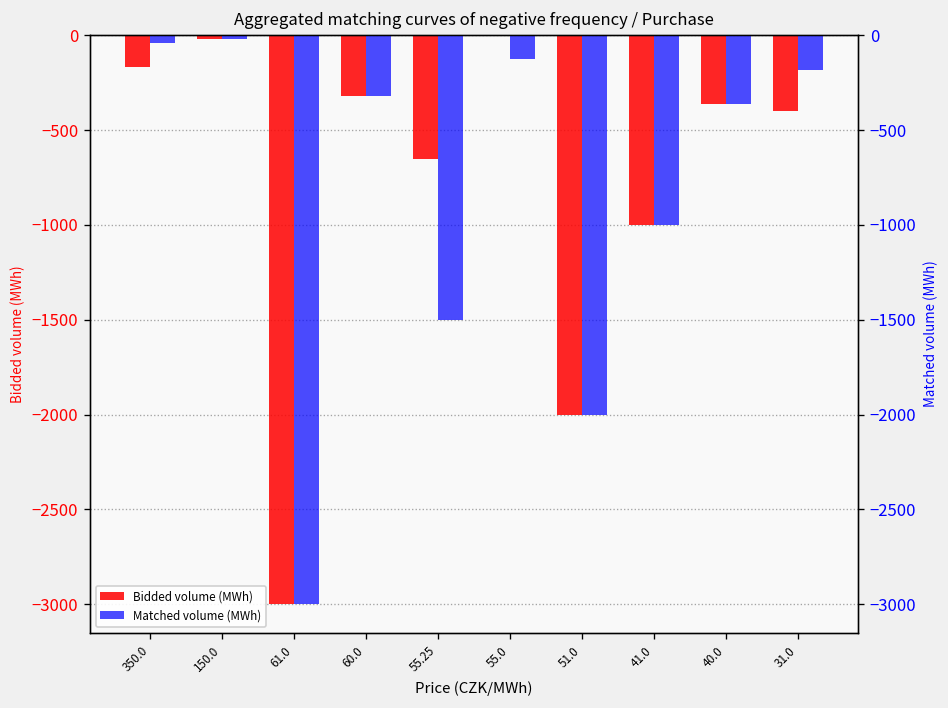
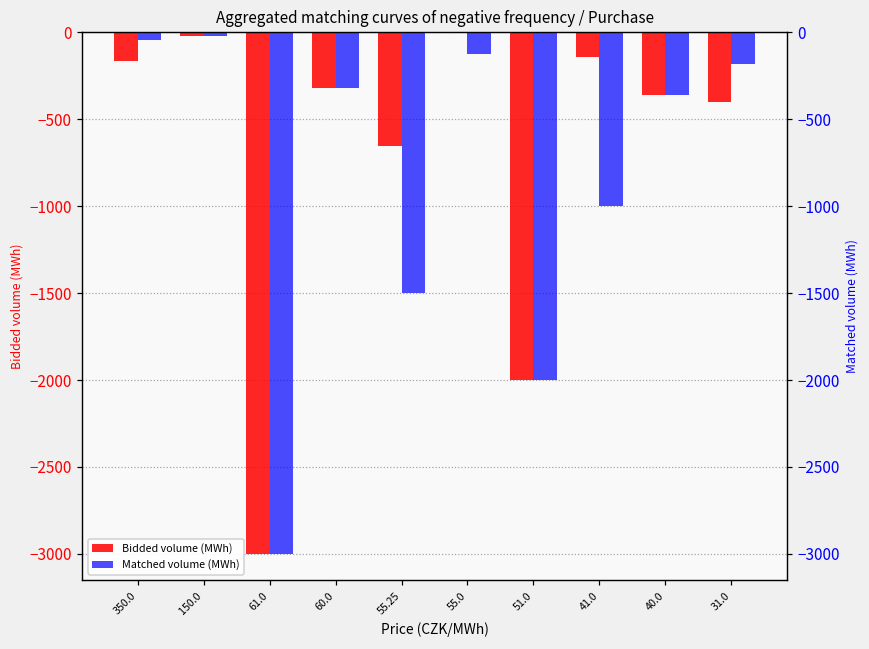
  {
    "Bidded volume (MWh)": {
      "350.0": -170,
      "150.0": -20,
      "61.0": -3000,
      "60.0": -320,
      "55.25": -650,
      "51.0": -2000,
-     "41.0": -1000,
+     "41.0": -140,
      "40.0": -360,
      "31.0": -400
    },
    "Matched volume (MWh)": {
      "350.0": -40,
      "150.0": -20,
      "61.0": -3000,
      "60.0": -320,
      "55.25": -1500,
      "55.0": -120,
      "51.0": -2000,
      "41.0": -1000,
      "40.0": -360,
      "31.0": -180
    }
  }
